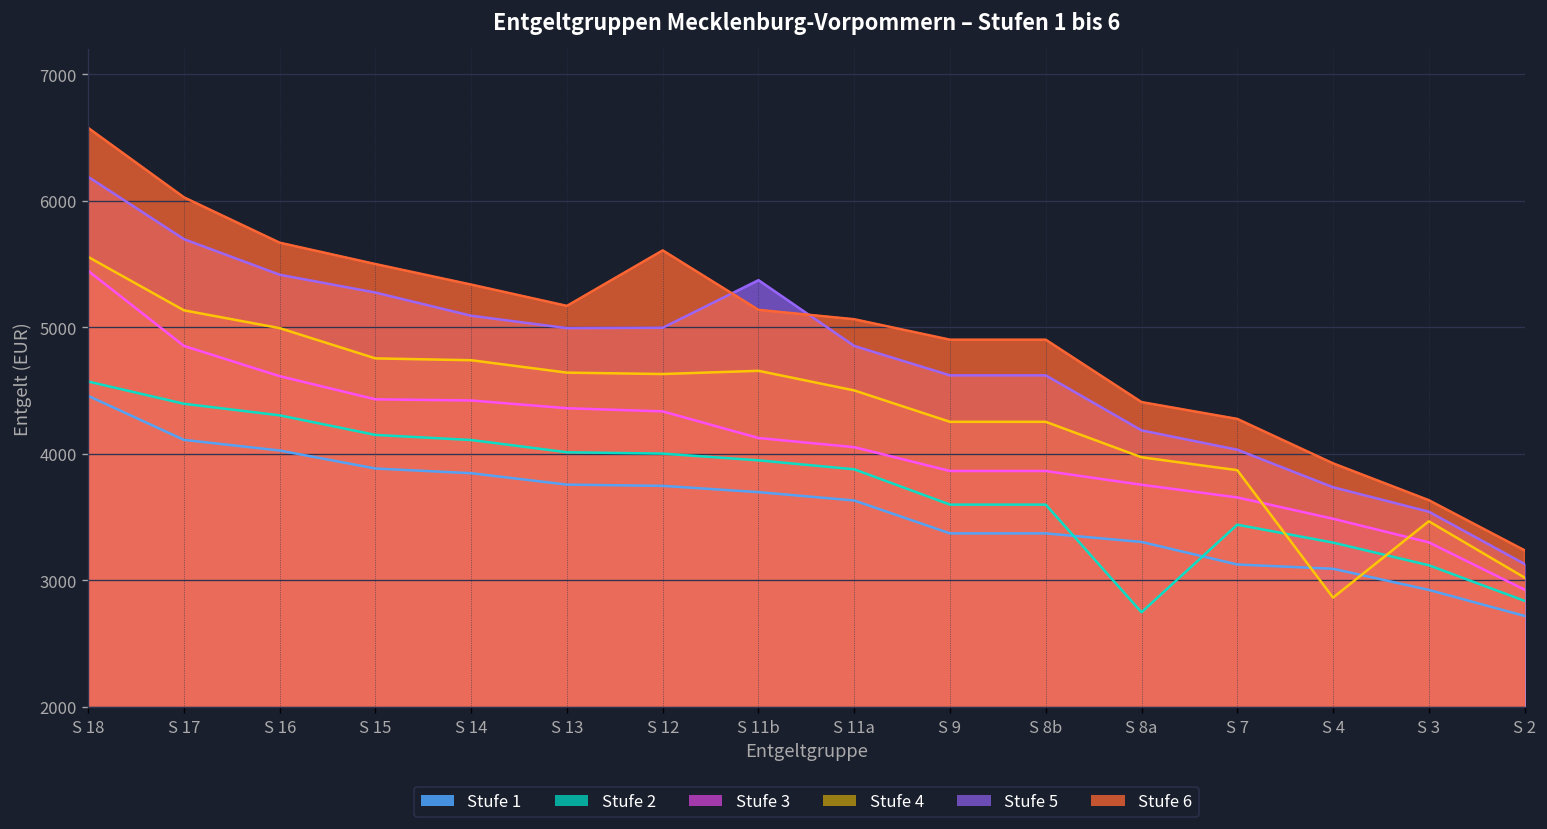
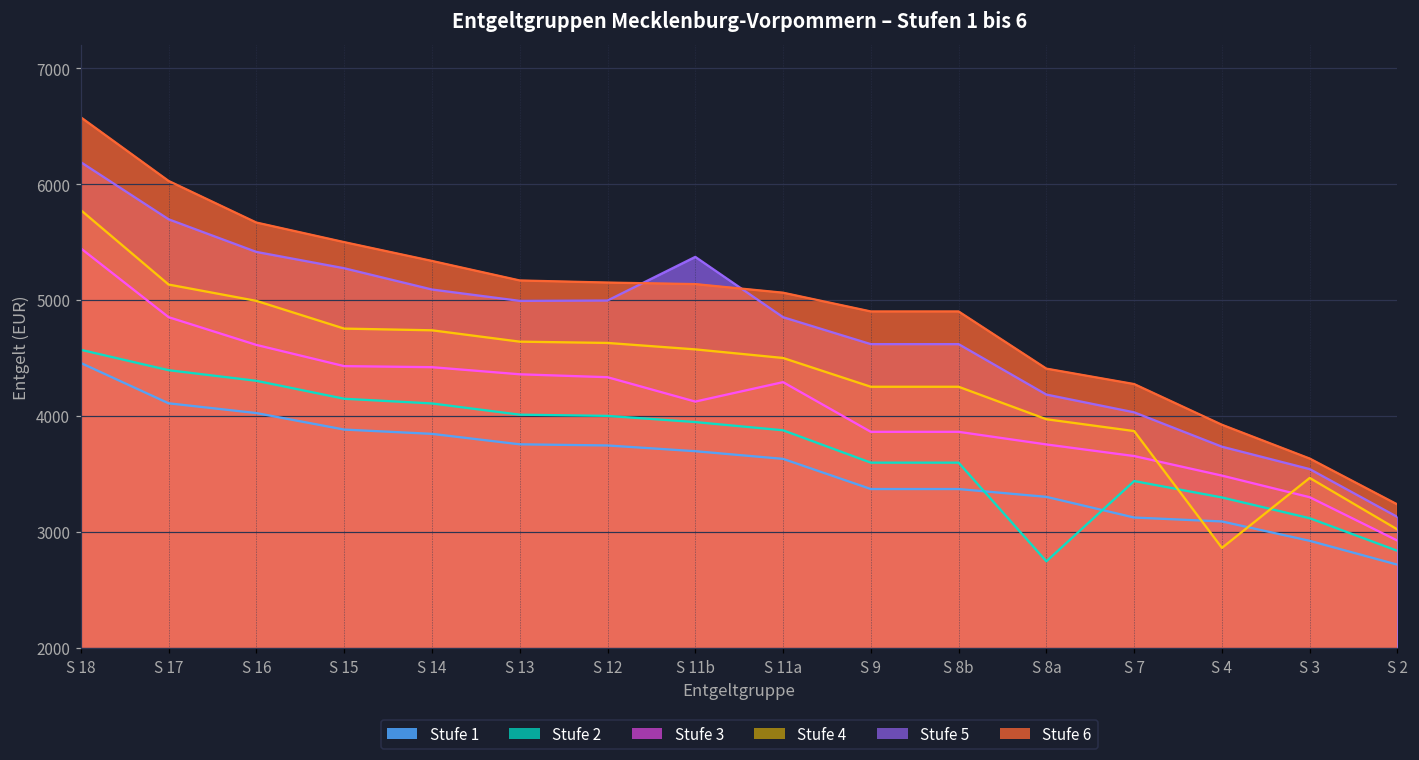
  {
    "Stufe 1": {
      "S 18": 4460,
      "S 17": 4110,
      "S 16": 4030,
      "S 15": 3880,
      "S 14": 3850,
      "S 13": 3760,
      "S 12": 3750,
      "S 11b": 3700,
      "S 11a": 3630,
      "S 9": 3370,
      "S 8b": 3370,
      "S 8a": 3300,
      "S 7": 3130,
      "S 4": 3090,
      "S 3": 2920,
      "S 2": 2720
    },
    "Stufe 2": {
      "S 18": 4570,
      "S 17": 4400,
      "S 16": 4300,
      "S 15": 4150,
      "S 14": 4110,
      "S 13": 4010,
      "S 12": 4000,
      "S 11b": 3950,
      "S 11a": 3880,
      "S 9": 3600,
      "S 8b": 3600,
      "S 8a": 2750,
      "S 7": 3440,
      "S 4": 3300,
      "S 3": 3120,
      "S 2": 2840
    },
    "Stufe 3": {
      "S 18": 5450,
      "S 17": 4850,
      "S 16": 4610,
      "S 15": 4430,
      "S 14": 4420,
      "S 13": 4360,
      "S 12": 4340,
      "S 11b": 4130,
-     "S 11a": 4050,
+     "S 11a": 4290,
      "S 9": 3860,
      "S 8b": 3860,
      "S 8a": 3760,
      "S 7": 3660,
      "S 4": 3490,
      "S 3": 3300,
      "S 2": 2930
    },
    "Stufe 4": {
-     "S 18": 5560,
+     "S 18": 5780,
      "S 17": 5130,
      "S 16": 4990,
      "S 15": 4750,
      "S 14": 4740,
      "S 13": 4640,
      "S 12": 4630,
-     "S 11b": 4660,
+     "S 11b": 4580,
      "S 11a": 4500,
      "S 9": 4250,
      "S 8b": 4250,
      "S 8a": 3970,
      "S 7": 3870,
      "S 4": 2860,
      "S 3": 3470,
      "S 2": 3020
    },
    "Stufe 5": {
      "S 18": 6190,
      "S 17": 5700,
      "S 16": 5420,
      "S 15": 5280,
      "S 14": 5090,
      "S 13": 4990,
      "S 12": 5000,
      "S 11b": 5370,
      "S 11a": 4850,
      "S 9": 4620,
      "S 8b": 4620,
      "S 8a": 4190,
      "S 7": 4030,
      "S 4": 3740,
      "S 3": 3540,
      "S 2": 3130
    },
    "Stufe 6": {
      "S 18": 6580,
      "S 17": 6030,
      "S 16": 5670,
      "S 15": 5500,
      "S 14": 5340,
      "S 13": 5170,
-     "S 12": 5610,
+     "S 12": 5150,
      "S 11b": 5140,
      "S 11a": 5060,
      "S 9": 4900,
      "S 8b": 4900,
      "S 8a": 4410,
      "S 7": 4280,
      "S 4": 3930,
      "S 3": 3630,
      "S 2": 3240
    }
  }
